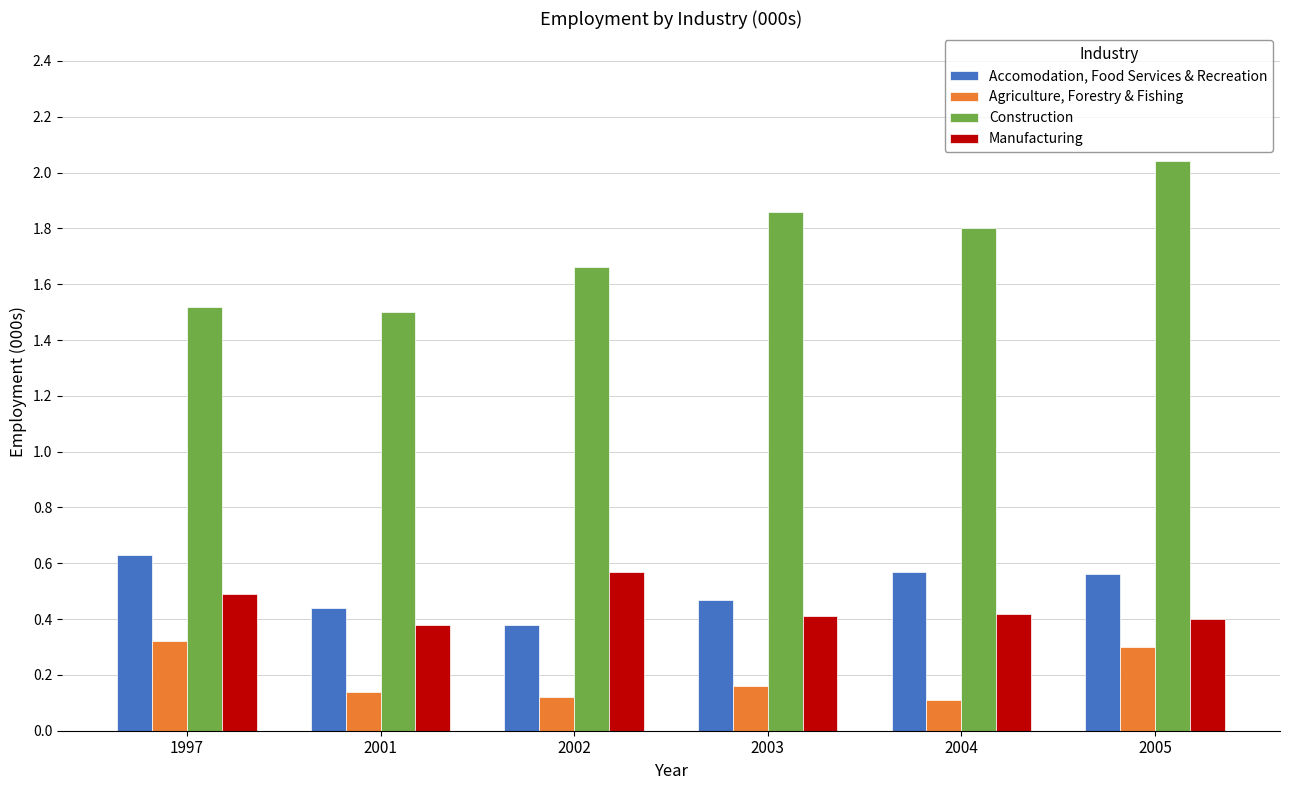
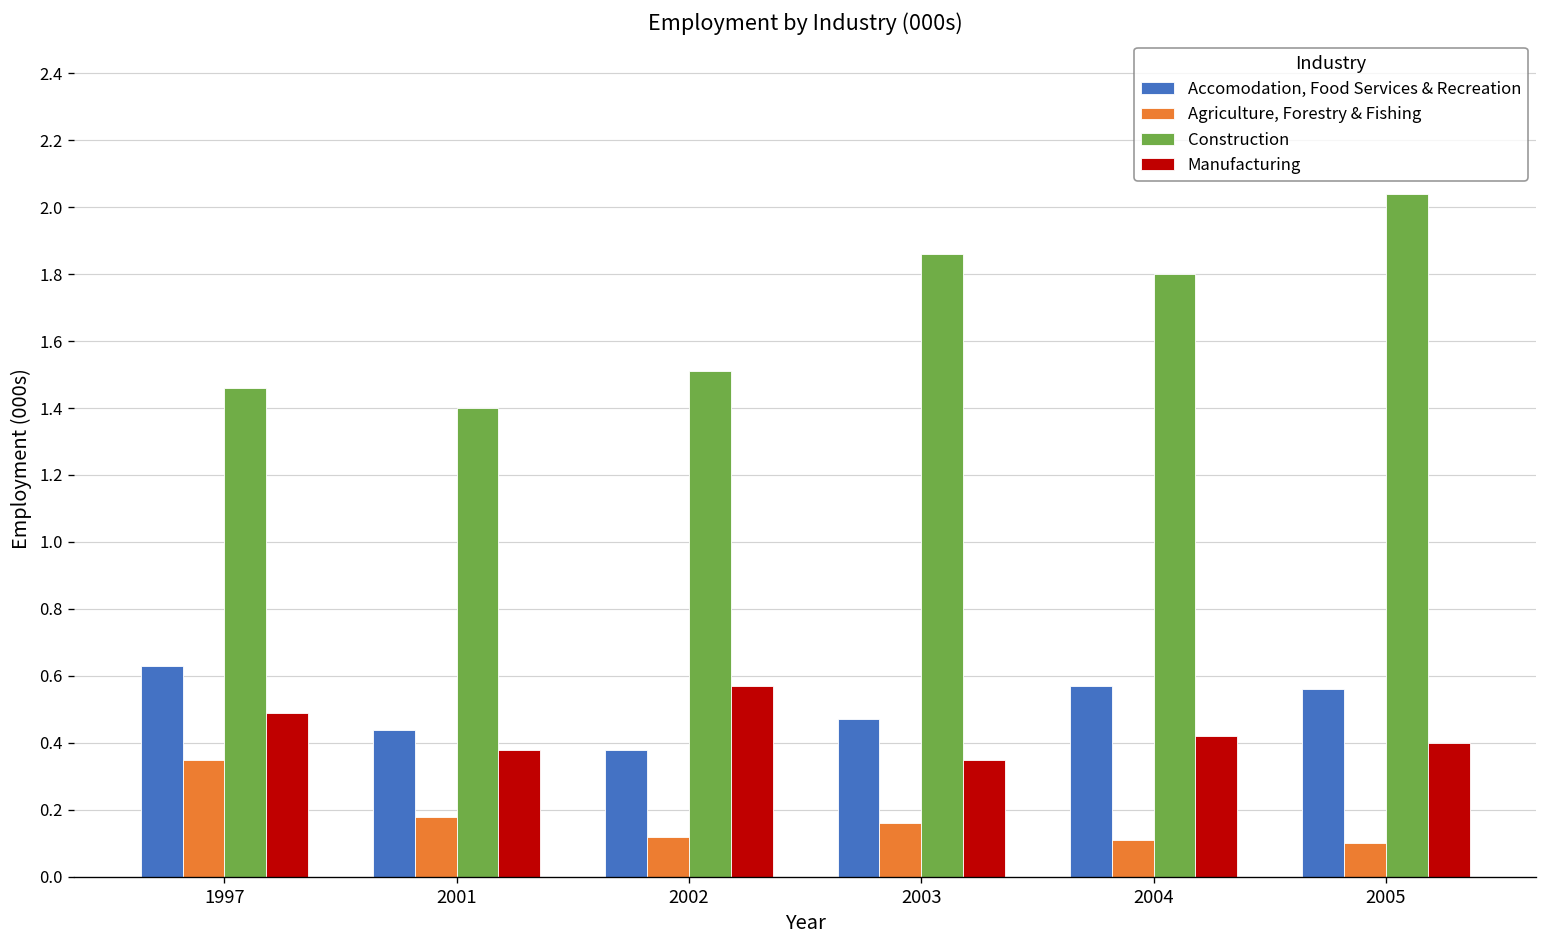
  {
    "Accomodation, Food Services & Recreation": {
      "1997": 0.63,
      "2001": 0.44,
      "2002": 0.38,
      "2003": 0.47,
      "2004": 0.57,
      "2005": 0.56
    },
    "Agriculture, Forestry & Fishing": {
-     "1997": 0.32,
-     "2001": 0.14,
+     "1997": 0.35,
+     "2001": 0.18,
      "2002": 0.12,
      "2003": 0.16,
      "2004": 0.11,
-     "2005": 0.3
+     "2005": 0.1
    },
    "Construction": {
-     "1997": 1.52,
-     "2001": 1.5,
-     "2002": 1.66,
+     "1997": 1.46,
+     "2001": 1.4,
+     "2002": 1.51,
      "2003": 1.86,
      "2004": 1.80,
      "2005": 2.04
    },
    "Manufacturing": {
      "1997": 0.49,
      "2001": 0.38,
      "2002": 0.57,
-     "2003": 0.41,
+     "2003": 0.35,
      "2004": 0.42,
      "2005": 0.40
    }
  }
